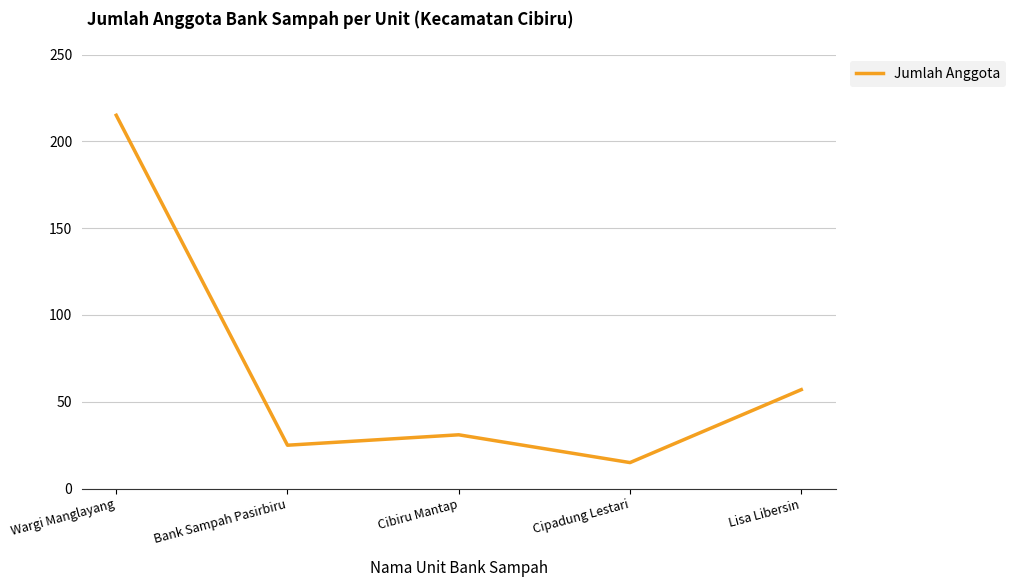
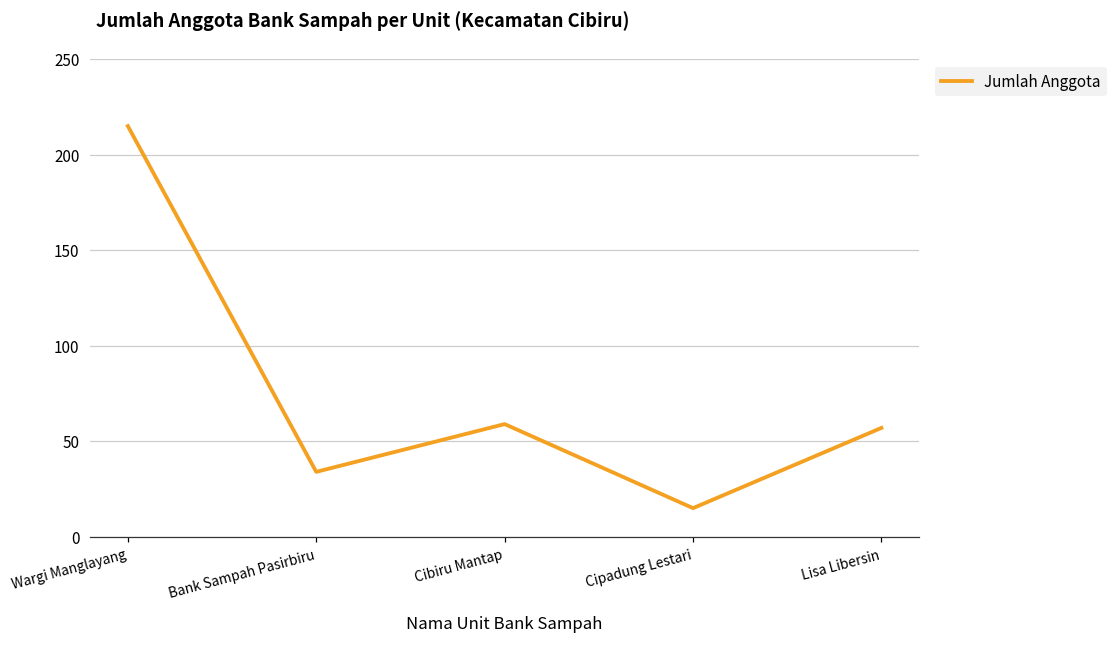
  {
    "Wargi Manglayang": 215,
-   "Bank Sampah Pasirbiru": 25,
-   "Cibiru Mantap": 31,
+   "Bank Sampah Pasirbiru": 34,
+   "Cibiru Mantap": 59,
    "Cipadung Lestari": 15,
    "Lisa Libersin": 57
  }
